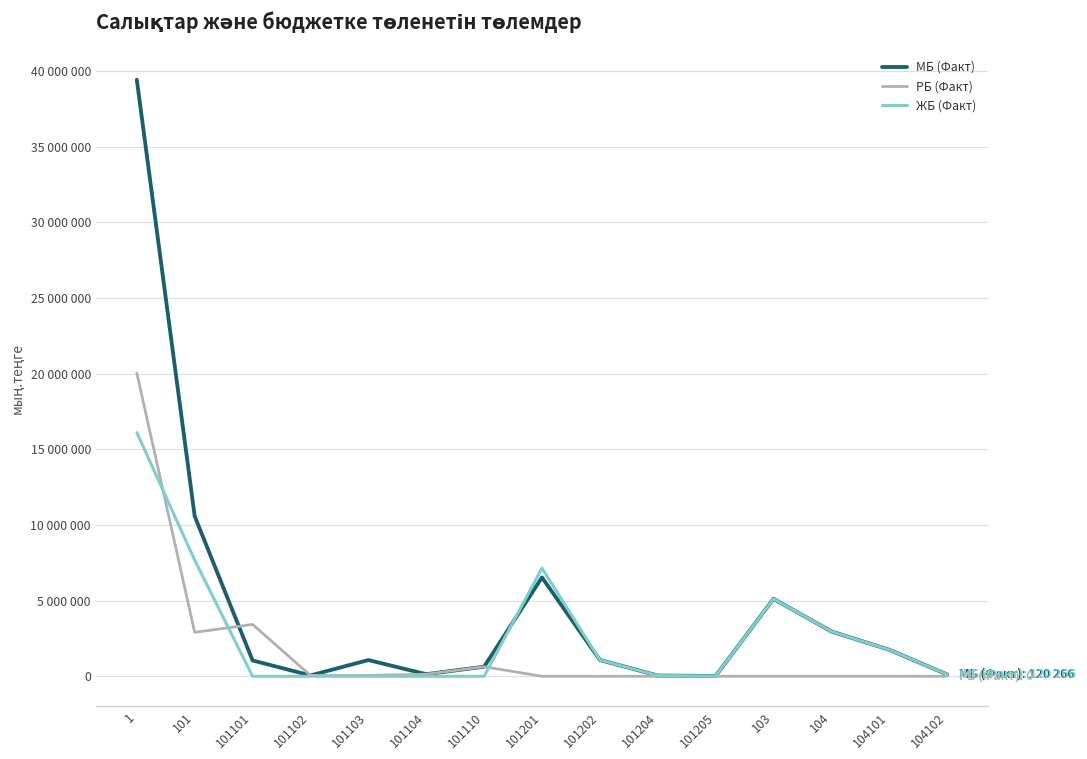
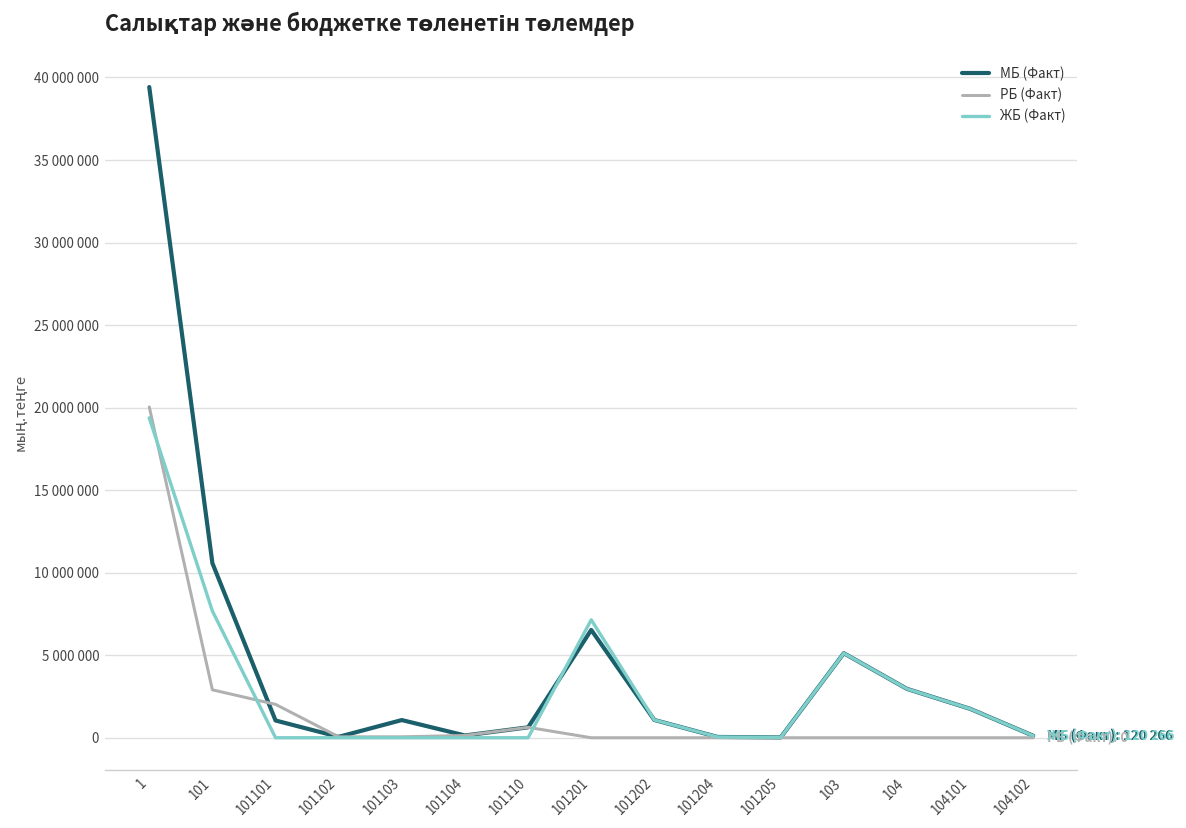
  {
    "МБ (Факт)": {
      "1": 39400000,
      "101": 10600000,
      "101101": 1000000,
      "101103": 1100000,
      "101201": 6500000
    },
    "РБ (Факт)": {
      "1": 20000000,
      "101": 2900000,
-     "101101": 3400000,
+     "101101": 2000000,
      "101201": 0,
      "101202": 0,
      "103": 0,
      "104": 0,
      "104101": 0
    },
    "ЖБ (Факт)": {
-     "1": 16100000,
+     "1": 19400000,
      "101": 7700000,
      "101101": 0,
      "101110": 0,
      "101201": 7100000
    }
  }
